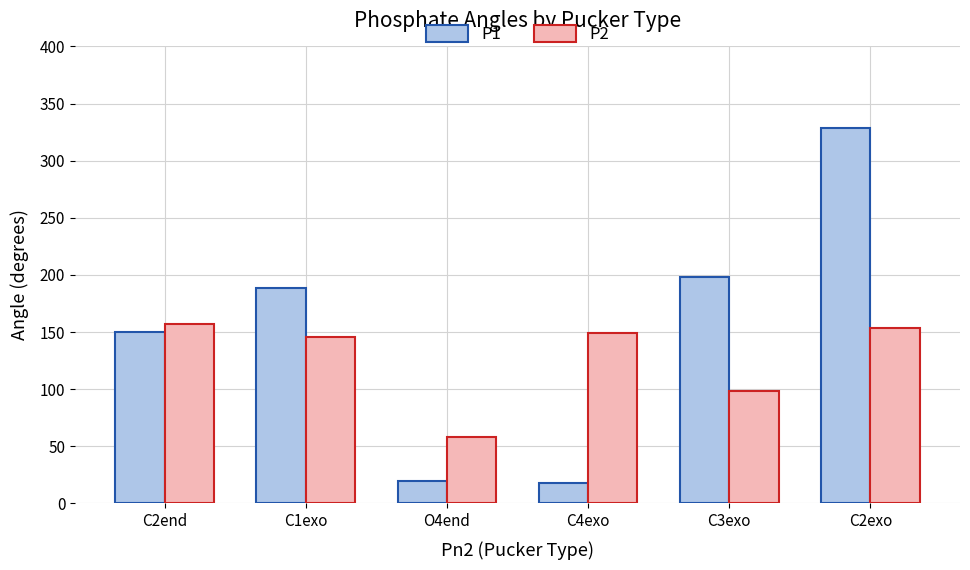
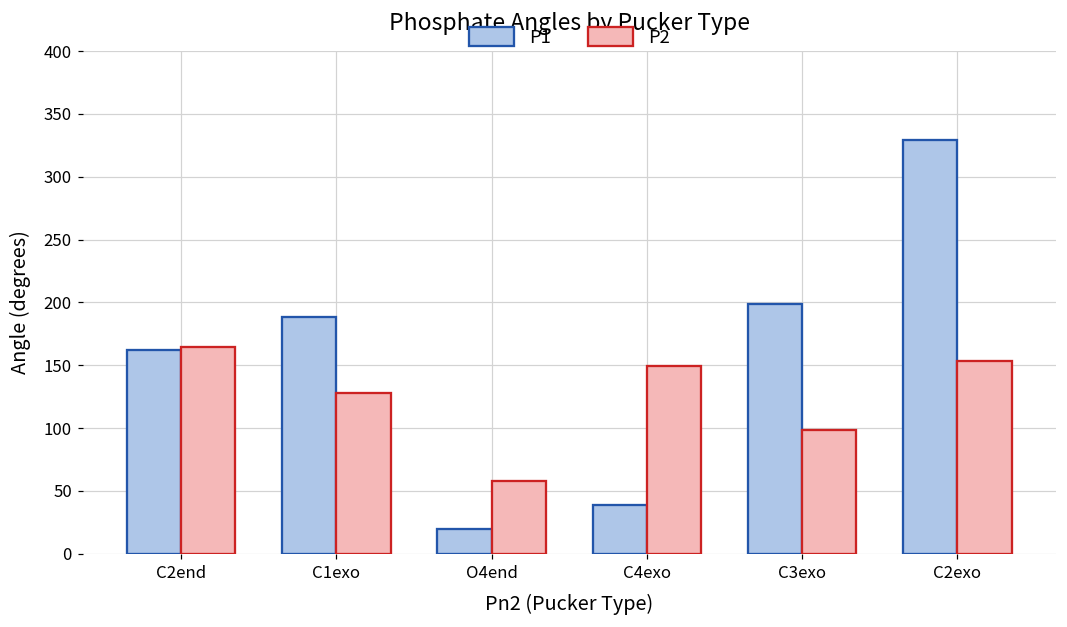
  {
    "P1": {
-     "C2end": 150,
+     "C2end": 163,
      "C1exo": 189,
      "O4end": 20,
-     "C4exo": 18,
+     "C4exo": 39,
      "C3exo": 198,
      "C2exo": 329
    },
    "P2": {
-     "C2end": 157,
-     "C1exo": 146,
+     "C2end": 165,
+     "C1exo": 128,
      "O4end": 58,
      "C4exo": 149,
      "C3exo": 99,
      "C2exo": 154
    }
  }
